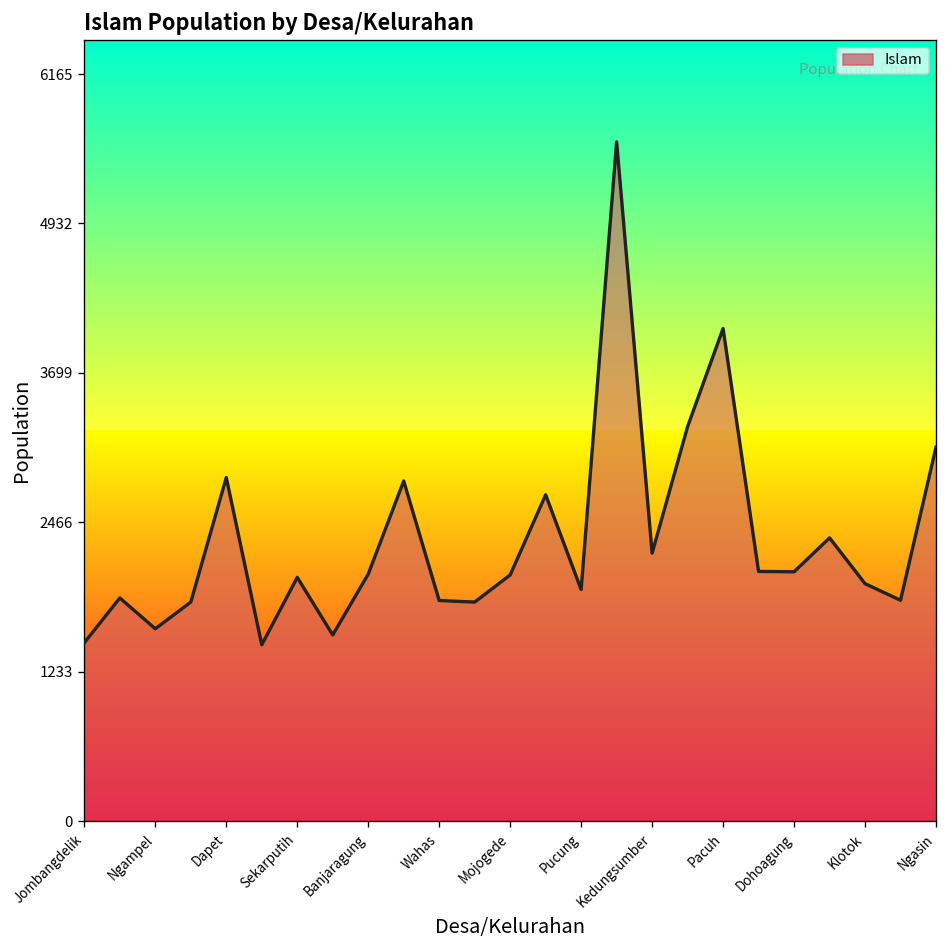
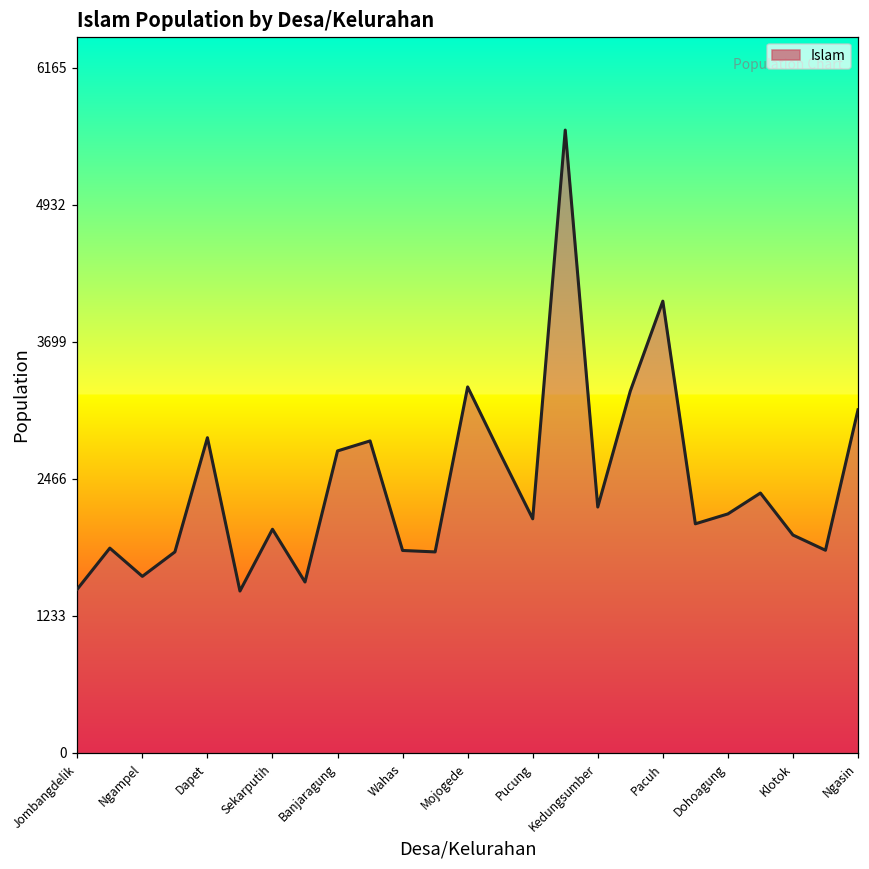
  {
    "Jombangdelik": 1470,
    "Ngampel": 1590,
    "Dapet": 2840,
    "Sekarputih": 2010,
-   "Banjaragung": 2040,
+   "Banjaragung": 2720,
    "Wahas": 1820,
-   "Mojogede": 2030,
-   "Pucung": 1910,
+   "Mojogede": 3290,
+   "Pucung": 2110,
    "Kedungsumber": 2210,
    "Pacuh": 4070,
-   "Dohoagung": 2060,
+   "Dohoagung": 2150,
    "Klotok": 1960,
    "Ngasin": 3090
  }
